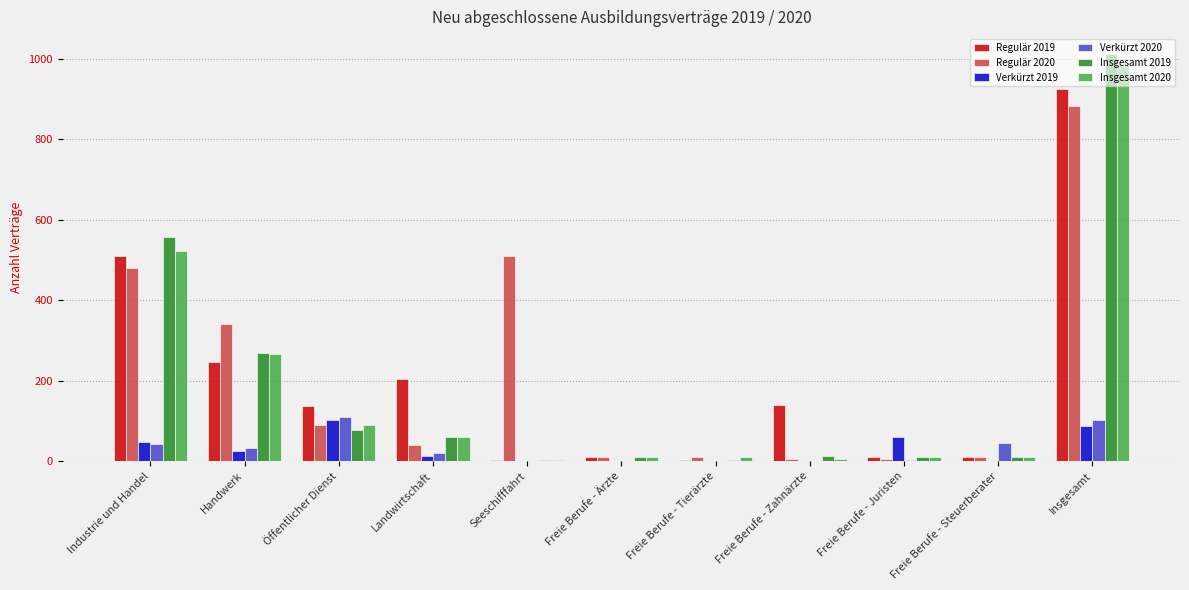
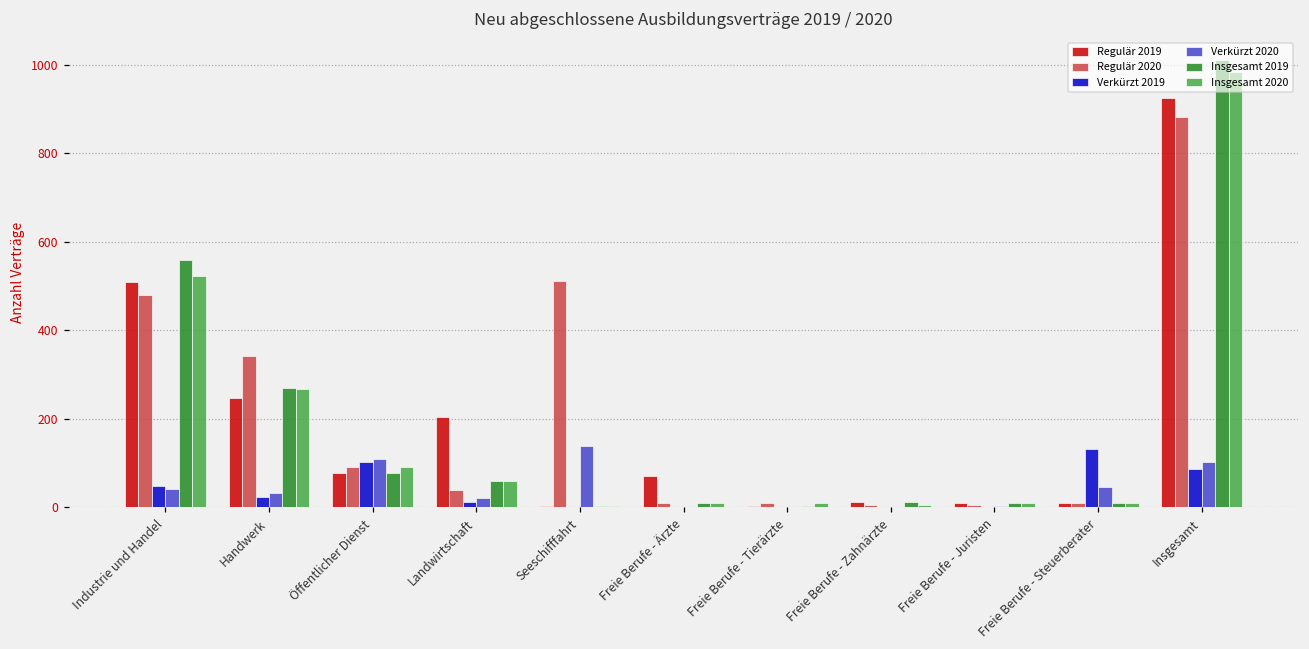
  {
    "Regulär 2019": {
      "Industrie und Handel": 510,
      "Handwerk": 250,
-     "Öffentlicher Dienst": 140,
+     "Öffentlicher Dienst": 80,
      "Landwirtschaft": 200,
-     "Freie Berufe - Ärzte": 10,
-     "Freie Berufe - Zahnärzte": 140,
+     "Freie Berufe - Ärzte": 70,
+     "Freie Berufe - Zahnärzte": 10,
      "Freie Berufe - Juristen": 10,
      "Freie Berufe - Steuerberater": 10,
      "Insgesamt": 920
    },
    "Regulär 2020": {
      "Industrie und Handel": 480,
      "Handwerk": 340,
      "Öffentlicher Dienst": 90,
      "Landwirtschaft": 40,
      "Seeschifffahrt": 510,
      "Freie Berufe - Ärzte": 10,
      "Freie Berufe - Tierärzte": 10,
      "Freie Berufe - Steuerberater": 10,
      "Insgesamt": 880
    },
    "Verkürzt 2019": {
      "Industrie und Handel": 50,
      "Handwerk": 20,
      "Öffentlicher Dienst": 100,
      "Landwirtschaft": 10,
      "Seeschifffahrt": 0,
      "Freie Berufe - Ärzte": 0,
      "Freie Berufe - Tierärzte": 0,
      "Freie Berufe - Zahnärzte": 0,
-     "Freie Berufe - Juristen": 60,
-     "Freie Berufe - Steuerberater": 0,
+     "Freie Berufe - Juristen": 0,
+     "Freie Berufe - Steuerberater": 130,
      "Insgesamt": 90
    },
    "Verkürzt 2020": {
      "Industrie und Handel": 40,
      "Handwerk": 30,
      "Öffentlicher Dienst": 110,
      "Landwirtschaft": 20,
-     "Seeschifffahrt": 0,
+     "Seeschifffahrt": 140,
      "Freie Berufe - Ärzte": 0,
      "Freie Berufe - Tierärzte": 0,
      "Freie Berufe - Zahnärzte": 0,
      "Freie Berufe - Steuerberater": 50,
      "Insgesamt": 100
    }
  }
